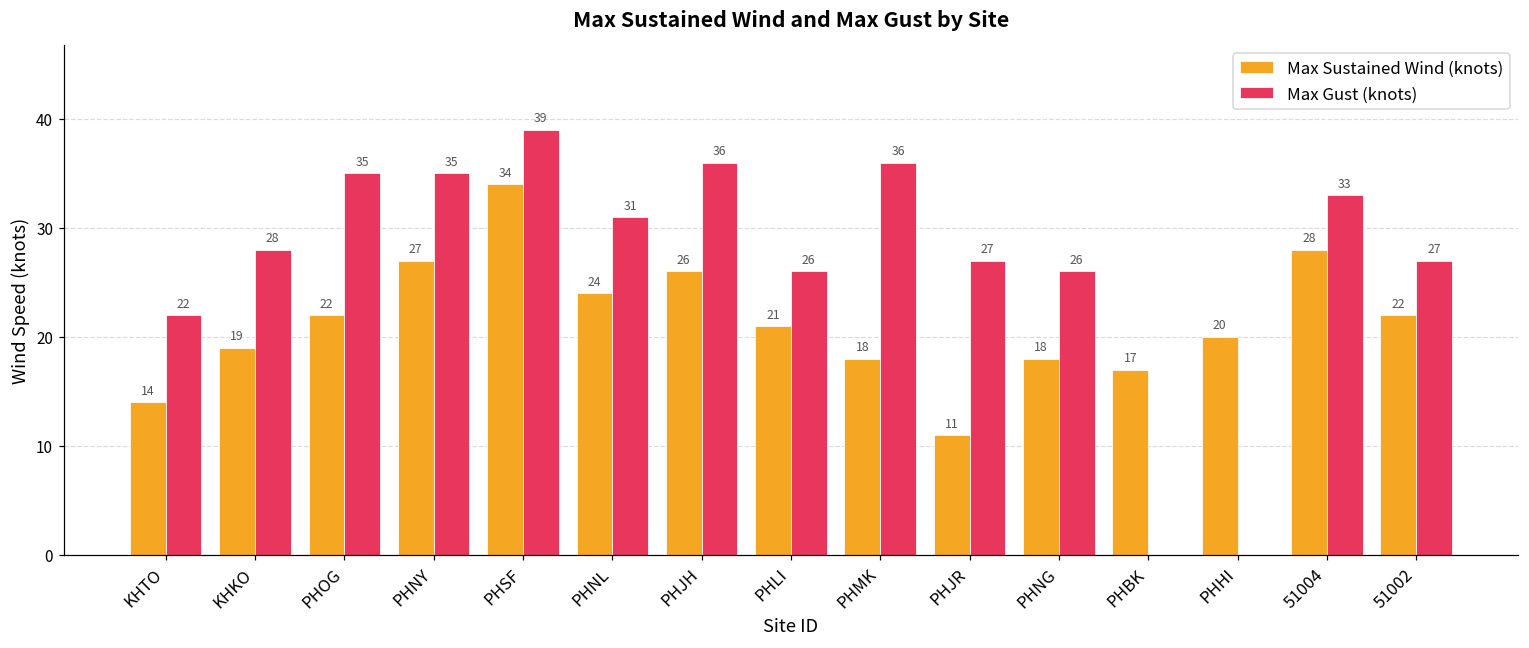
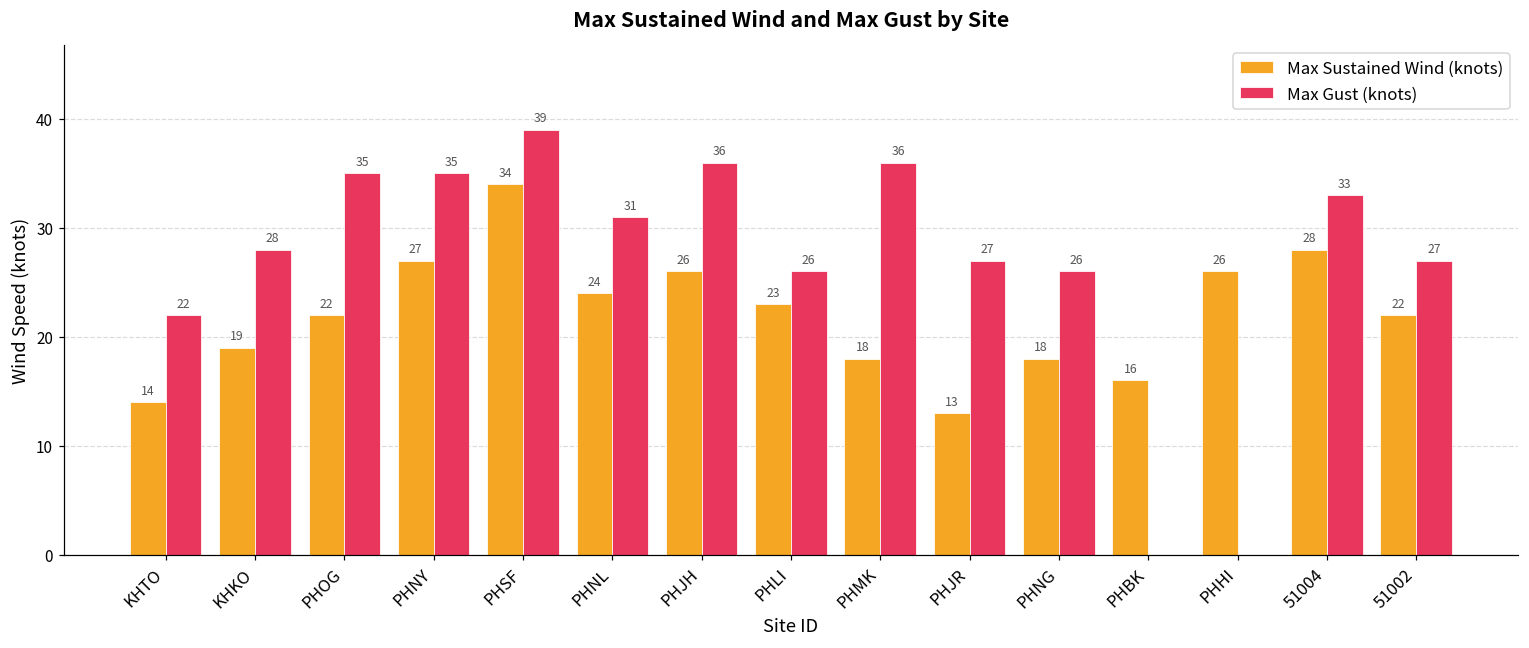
  {
    "Max Sustained Wind (knots)": {
      "KHTO": 14,
      "KHKO": 19,
      "PHOG": 22,
      "PHNY": 27,
      "PHSF": 34,
      "PHNL": 24,
      "PHJH": 26,
-     "PHLI": 21,
+     "PHLI": 23,
      "PHMK": 18,
-     "PHJR": 11,
+     "PHJR": 13,
      "PHNG": 18,
-     "PHBK": 17,
-     "PHHI": 20,
+     "PHBK": 16,
+     "PHHI": 26,
      "51004": 28,
      "51002": 22
    },
    "Max Gust (knots)": {
      "KHTO": 22,
      "KHKO": 28,
      "PHOG": 35,
      "PHNY": 35,
      "PHSF": 39,
      "PHNL": 31,
      "PHJH": 36,
      "PHLI": 26,
      "PHMK": 36,
      "PHJR": 27,
      "PHNG": 26,
      "51004": 33,
      "51002": 27
    }
  }
